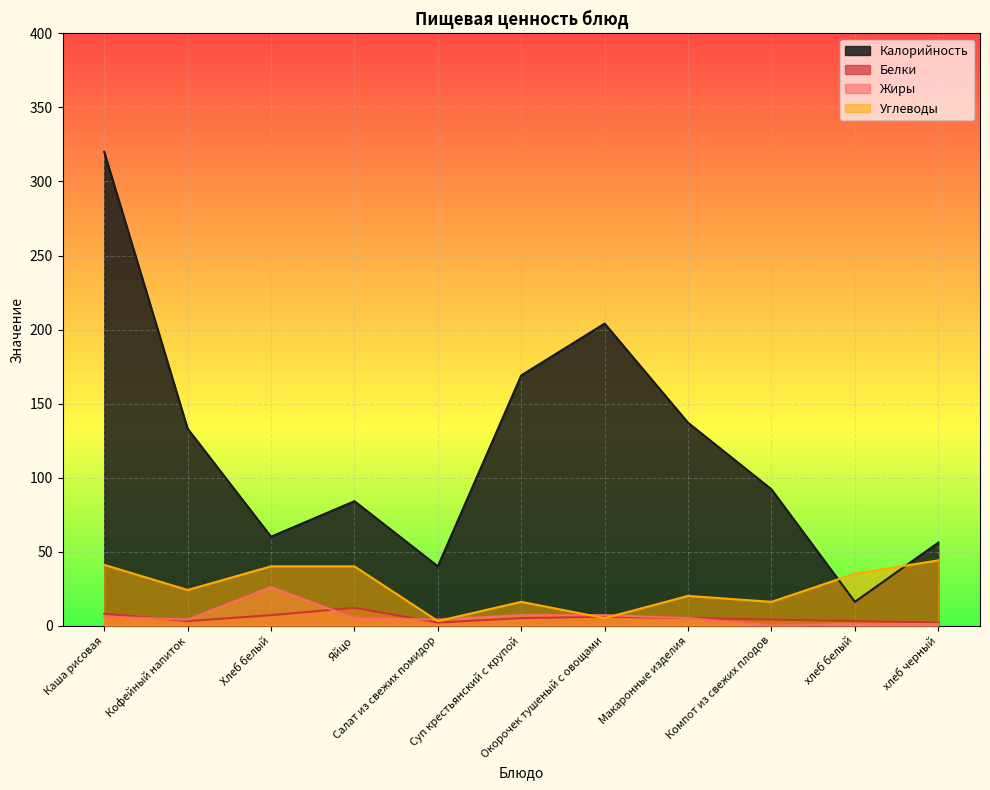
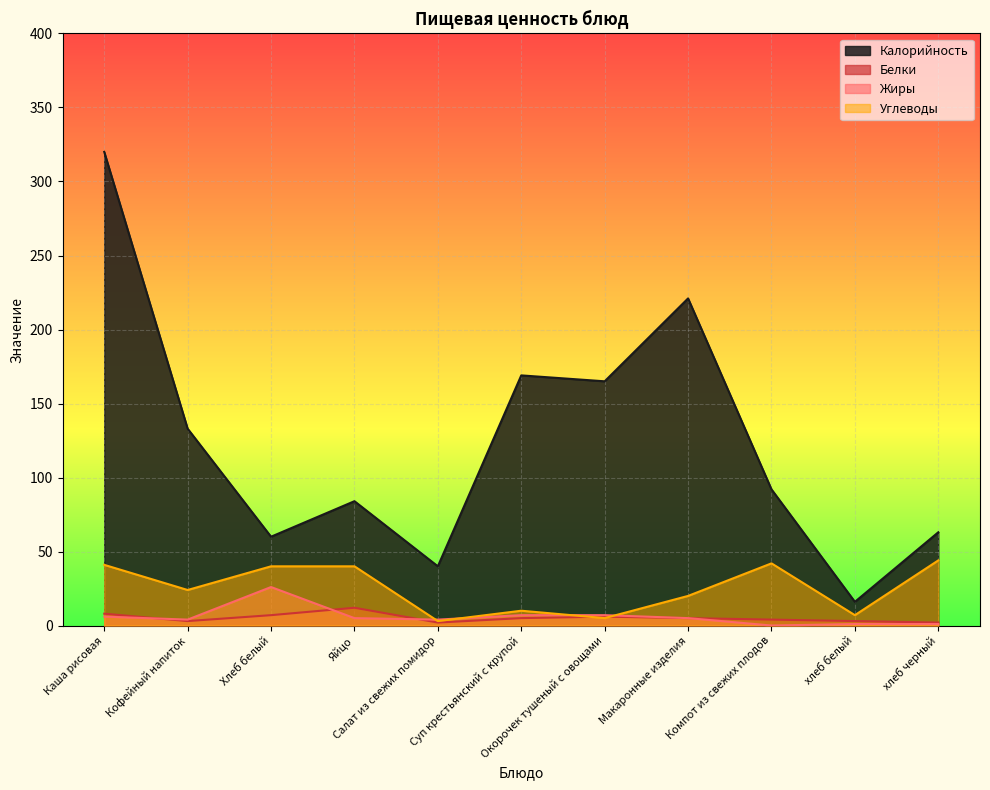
  {
    "Калорийность": {
      "Каша рисовая": 320,
      "Кофейный напиток": 133,
      "Хлеб белый": 60,
      "Яйцо": 84,
      "Салат из свежих помидор": 40,
      "Суп крестьянский с крупой": 169,
-     "Окорочек тушеный с овощами": 204,
-     "Макаронные изделия": 137,
+     "Окорочек тушеный с овощами": 165,
+     "Макаронные изделия": 221,
      "Компот из свежих плодов": 92,
      "хлеб белый": 16,
-     "хлеб черный": 56
+     "хлеб черный": 63
    },
    "Белки": {
      "Каша рисовая": 8,
      "Хлеб белый": 7,
      "Яйцо": 12,
      "Суп крестьянский с крупой": 5,
      "Компот из свежих плодов": 4,
      "хлеб белый": 3
    },
    "Жиры": {
      "Каша рисовая": 6,
      "Хлеб белый": 26,
      "Яйцо": 5,
      "Суп крестьянский с крупой": 7,
      "Компот из свежих плодов": 0,
      "хлеб белый": 1
    },
    "Углеводы": {
      "Каша рисовая": 41,
      "Кофейный напиток": 24,
      "Хлеб белый": 40,
      "Яйцо": 40,
-     "Суп крестьянский с крупой": 16,
+     "Суп крестьянский с крупой": 10,
      "Макаронные изделия": 20,
-     "Компот из свежих плодов": 16,
-     "хлеб белый": 35,
+     "Компот из свежих плодов": 42,
+     "хлеб белый": 7,
      "хлеб черный": 44
    }
  }
